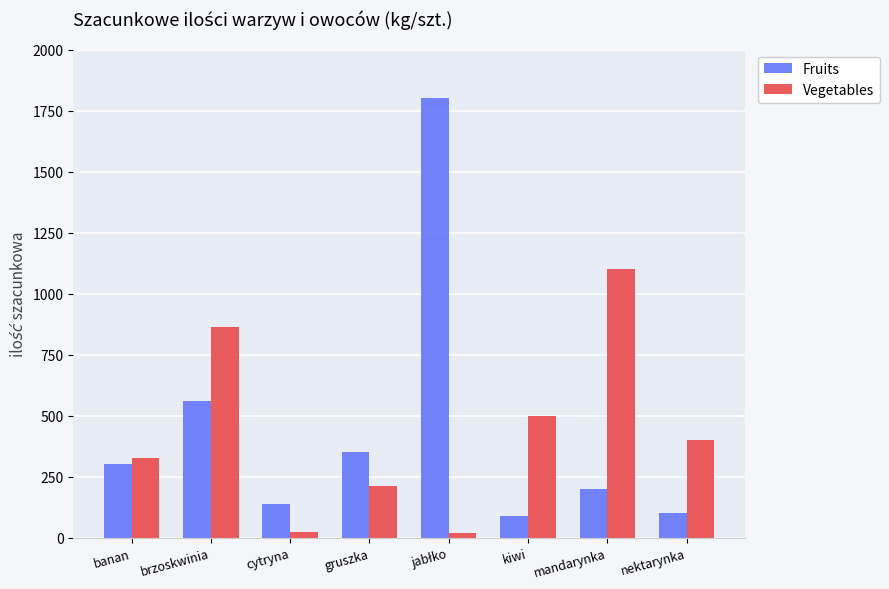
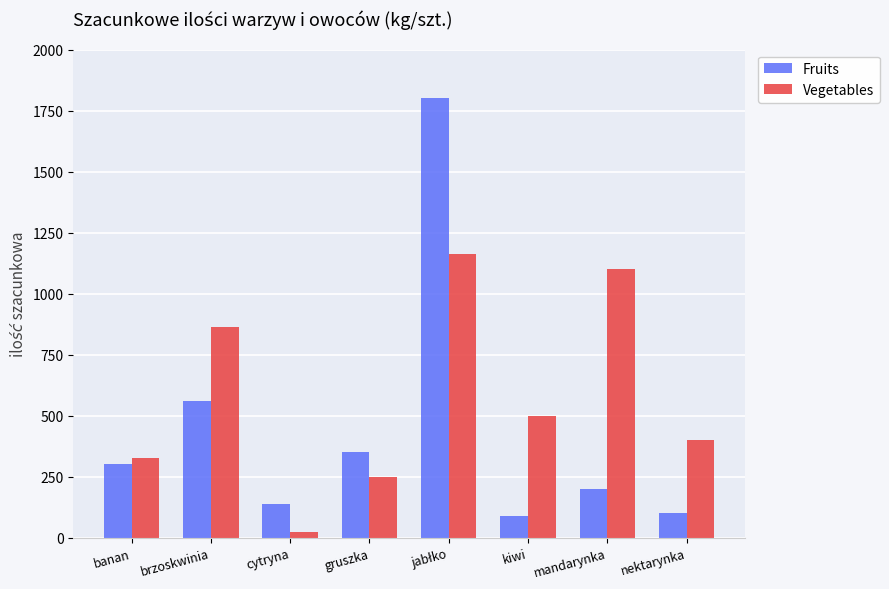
  {
    "Fruits": {
      "banan": 300,
      "brzoskwinia": 560,
      "cytryna": 140,
      "gruszka": 350,
      "jabłko": 1800,
      "kiwi": 90,
      "mandarynka": 200,
      "nektarynka": 100
    },
    "Vegetables": {
      "banan": 330,
      "brzoskwinia": 860,
      "cytryna": 30,
-     "gruszka": 210,
-     "jabłko": 20,
+     "gruszka": 250,
+     "jabłko": 1160,
      "kiwi": 500,
      "mandarynka": 1100,
      "nektarynka": 400
    }
  }
